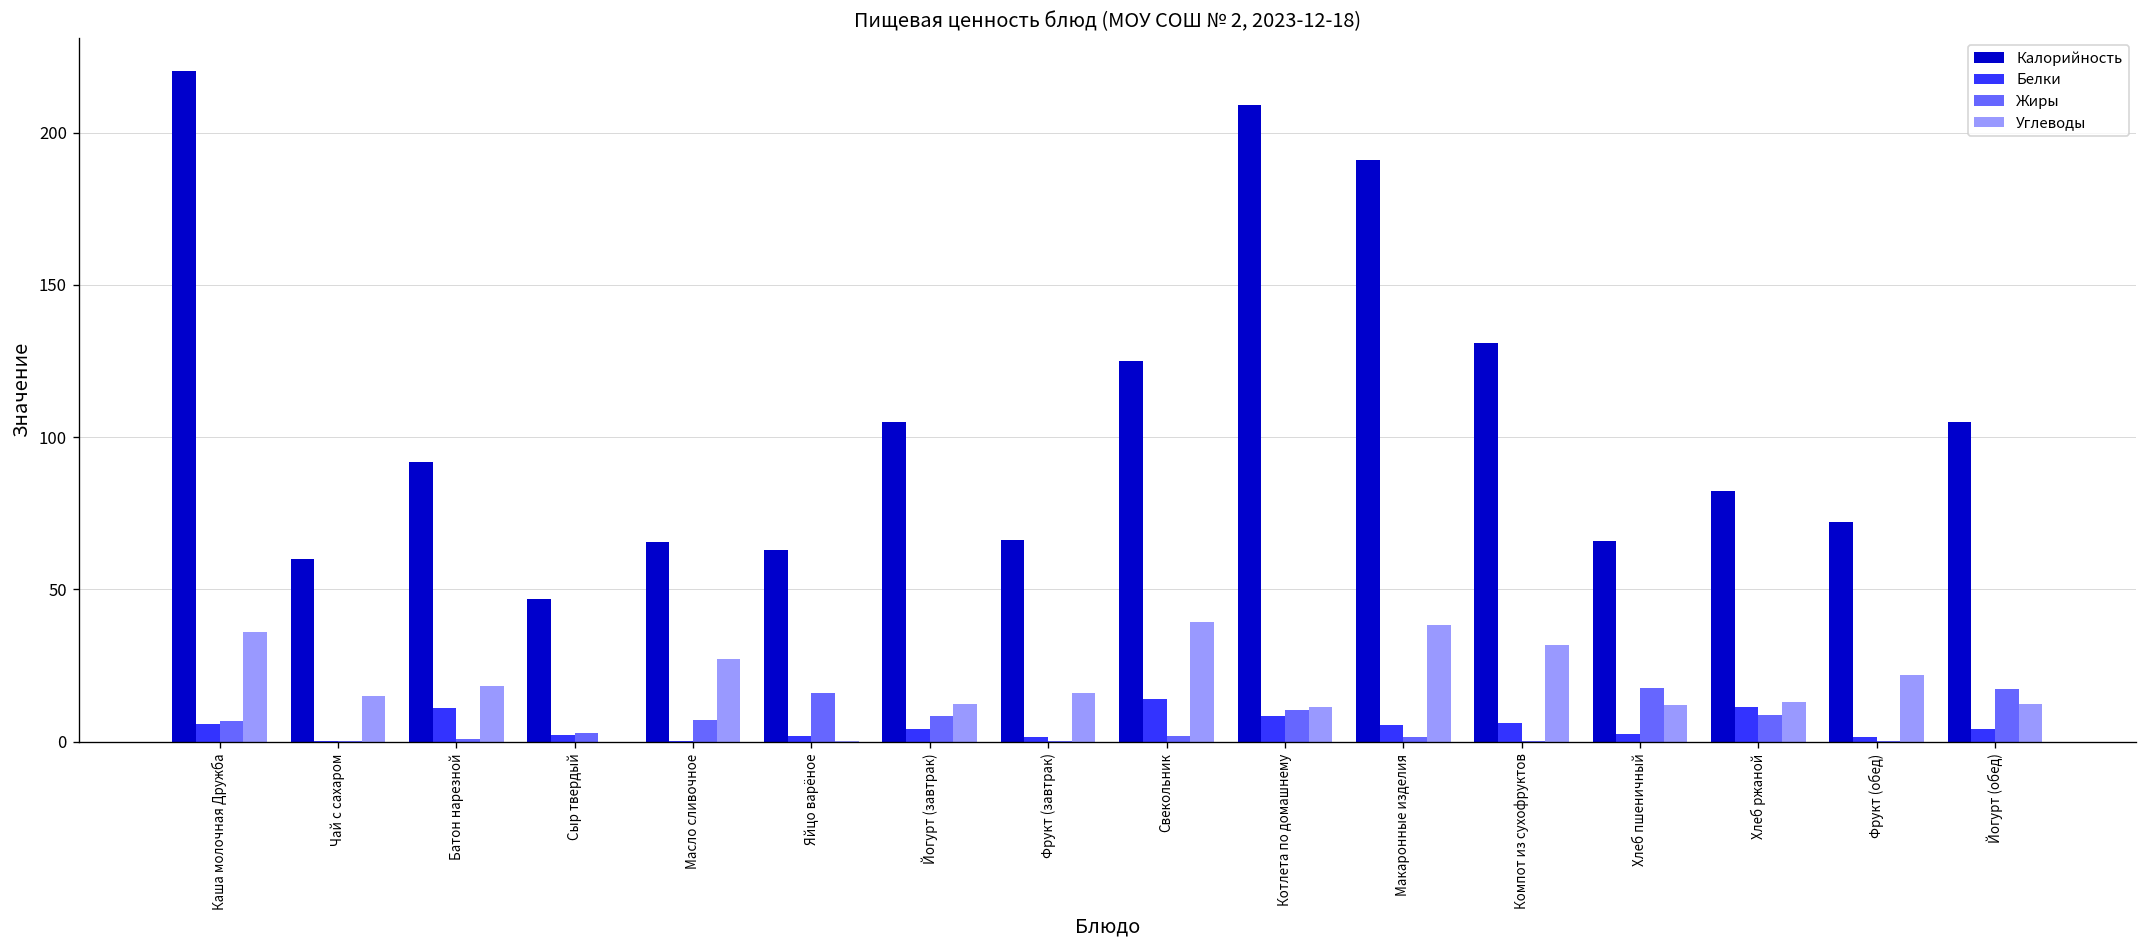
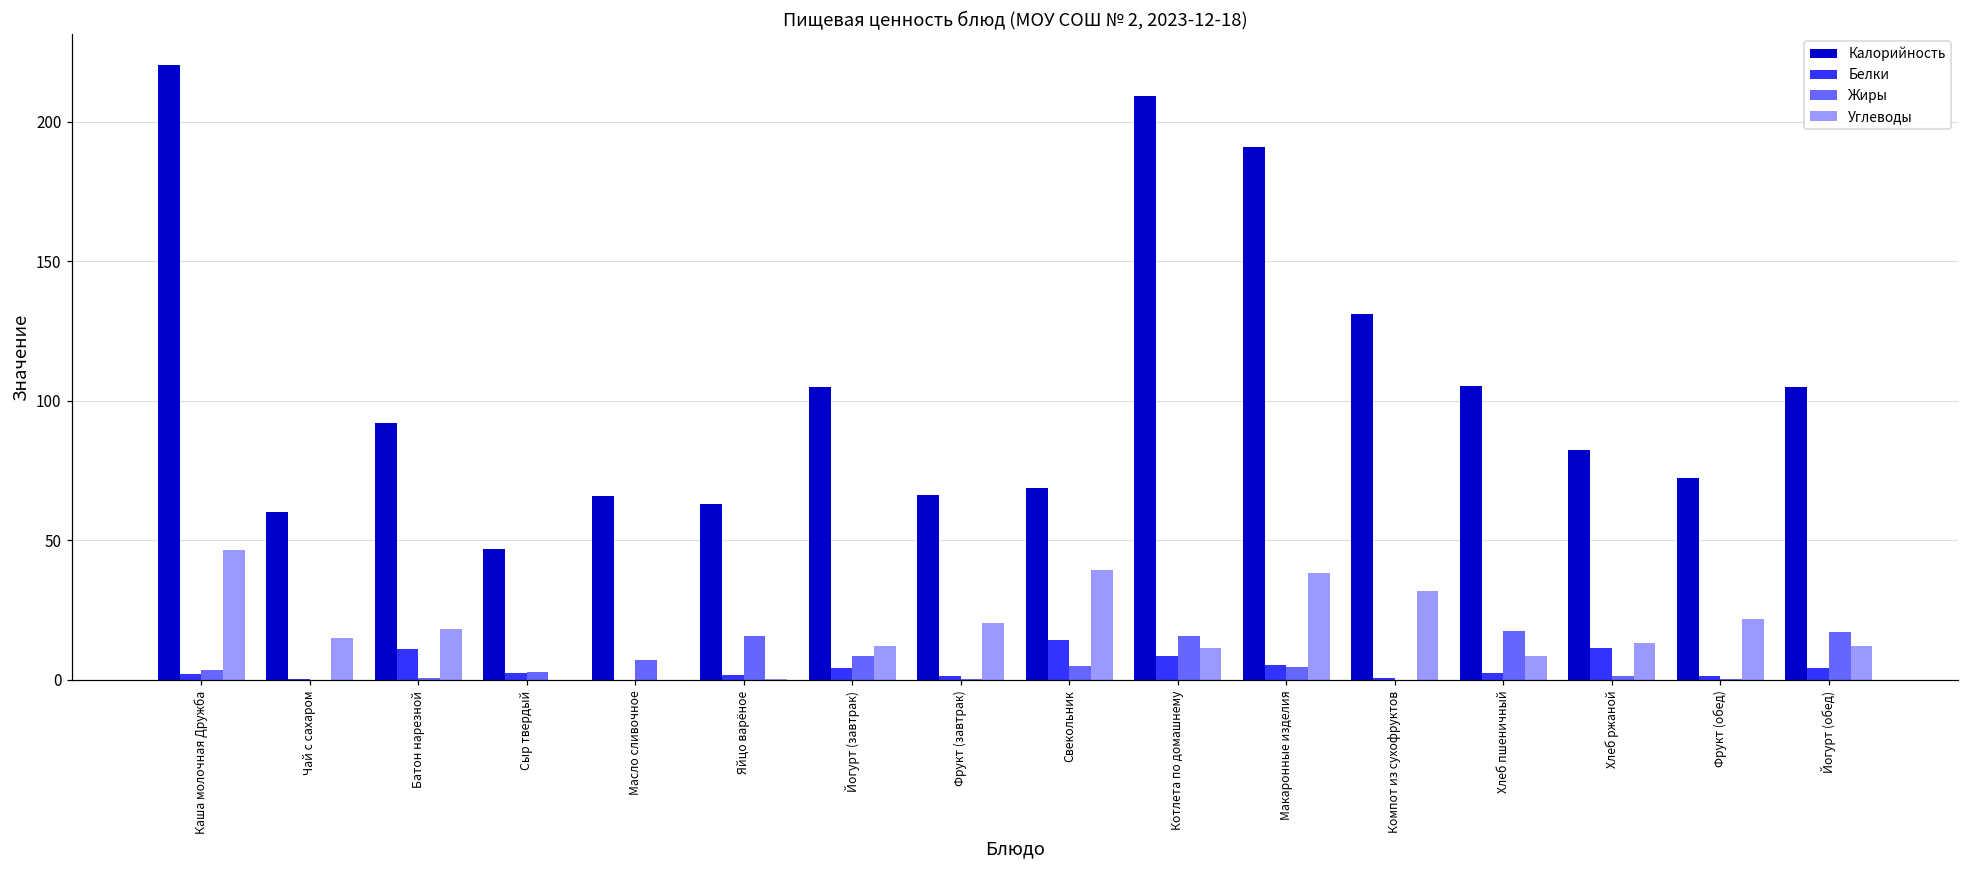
  {
    "Калорийность": {
      "Каша молочная Дружба": 220,
      "Чай с сахаром": 60,
      "Батон нарезной": 92,
      "Сыр твердый": 47,
      "Масло сливочное": 66,
      "Яйцо варёное": 63,
      "Йогурт (завтрак)": 105,
      "Фрукт (завтрак)": 66,
-     "Свекольник": 125,
+     "Свекольник": 69,
      "Котлета по домашнему": 209,
      "Макаронные изделия": 191,
      "Компот из сухофруктов": 131,
-     "Хлеб пшеничный": 66,
+     "Хлеб пшеничный": 105,
      "Хлеб ржаной": 82,
      "Фрукт (обед)": 72,
      "Йогурт (обед)": 105
    },
    "Белки": {
-     "Каша молочная Дружба": 6,
+     "Каша молочная Дружба": 2,
      "Батон нарезной": 11,
      "Сыр твердый": 2,
      "Яйцо варёное": 2,
      "Йогурт (завтрак)": 4,
      "Фрукт (завтрак)": 1,
      "Свекольник": 14,
      "Котлета по домашнему": 8,
      "Макаронные изделия": 6,
-     "Компот из сухофруктов": 6,
+     "Компот из сухофруктов": 1,
      "Хлеб пшеничный": 2,
      "Хлеб ржаной": 12,
      "Фрукт (обед)": 1,
      "Йогурт (обед)": 4
    },
    "Жиры": {
-     "Каша молочная Дружба": 7,
+     "Каша молочная Дружба": 4,
      "Сыр твердый": 3,
      "Масло сливочное": 7,
      "Яйцо варёное": 16,
      "Йогурт (завтрак)": 8,
-     "Свекольник": 2,
-     "Котлета по домашнему": 10,
-     "Макаронные изделия": 2,
+     "Свекольник": 5,
+     "Котлета по домашнему": 16,
+     "Макаронные изделия": 5,
      "Хлеб пшеничный": 18,
-     "Хлеб ржаной": 9,
+     "Хлеб ржаной": 1,
      "Йогурт (обед)": 17
    },
    "Углеводы": {
-     "Каша молочная Дружба": 36,
+     "Каша молочная Дружба": 46,
      "Чай с сахаром": 15,
      "Батон нарезной": 18,
      "Сыр твердый": 0,
-     "Масло сливочное": 27,
+     "Масло сливочное": 0,
      "Йогурт (завтрак)": 12,
-     "Фрукт (завтрак)": 16,
+     "Фрукт (завтрак)": 20,
      "Свекольник": 39,
      "Котлета по домашнему": 11,
      "Макаронные изделия": 38,
      "Компот из сухофруктов": 32,
-     "Хлеб пшеничный": 12,
+     "Хлеб пшеничный": 9,
      "Хлеб ржаной": 13,
      "Фрукт (обед)": 22,
      "Йогурт (обед)": 12
    }
  }
